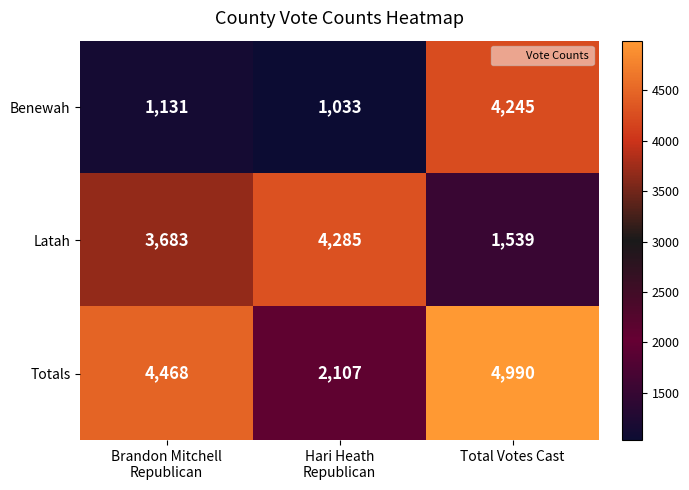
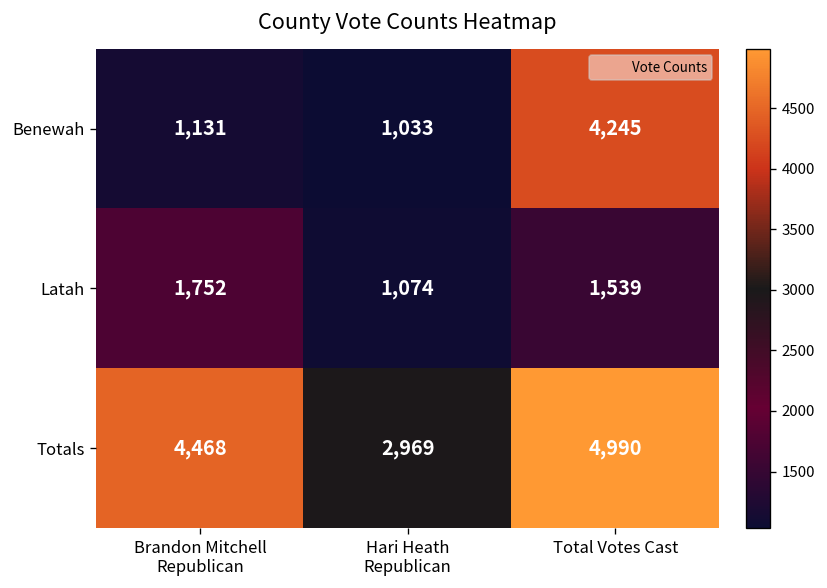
  {
    "Benewah": {
      "Brandon Mitchell Republican": "1,131",
      "Hari Heath Republican": "1,033",
      "Total Votes Cast": "4,245"
    },
    "Latah": {
-     "Brandon Mitchell Republican": "3,683",
-     "Hari Heath Republican": "4,285",
+     "Brandon Mitchell Republican": "1,752",
+     "Hari Heath Republican": "1,074",
      "Total Votes Cast": "1,539"
    },
    "Totals": {
      "Brandon Mitchell Republican": "4,468",
-     "Hari Heath Republican": "2,107",
+     "Hari Heath Republican": "2,969",
      "Total Votes Cast": "4,990"
    }
  }
